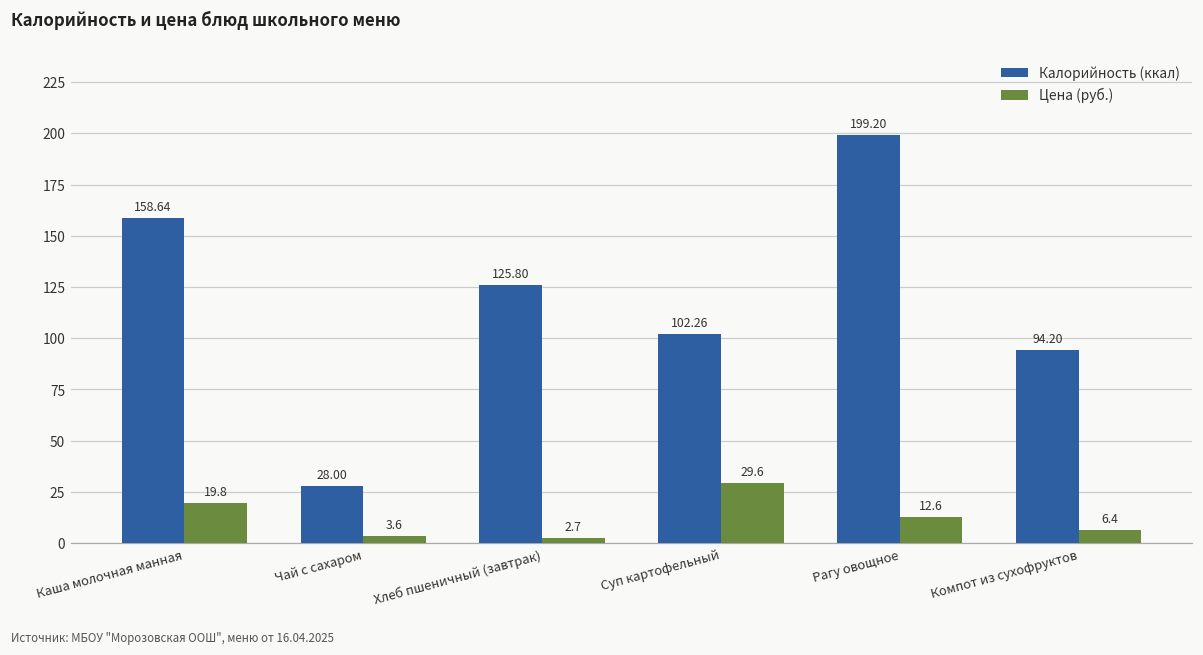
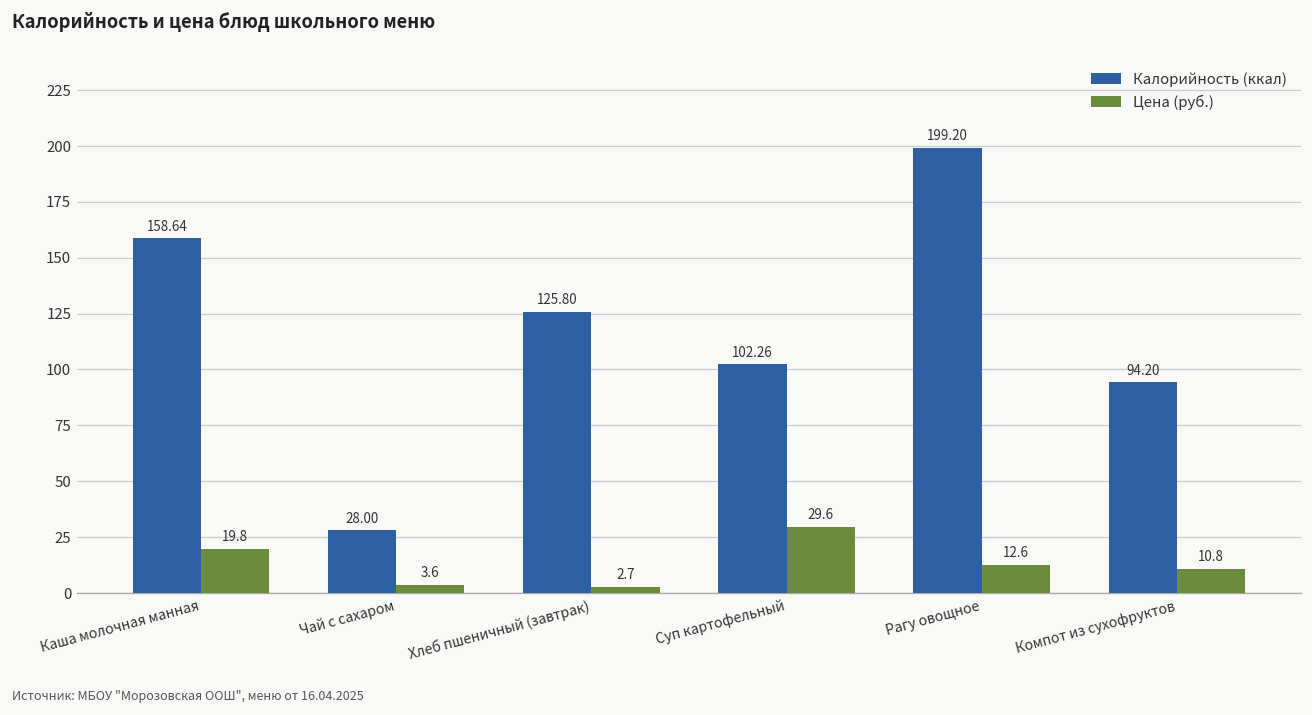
  {
    "Калорийность (ккал)": {
      "Каша молочная манная": 158.64,
      "Чай с сахаром": 28.00,
      "Хлеб пшеничный (завтрак)": 125.80,
      "Суп картофельный": 102.26,
      "Рагу овощное": 199.20,
      "Компот из сухофруктов": 94.20
    },
    "Цена (руб.)": {
      "Каша молочная манная": 19.8,
      "Чай с сахаром": 3.6,
      "Хлеб пшеничный (завтрак)": 2.7,
      "Суп картофельный": 29.6,
      "Рагу овощное": 12.6,
-     "Компот из сухофруктов": 6.4
+     "Компот из сухофруктов": 10.8
    }
  }
